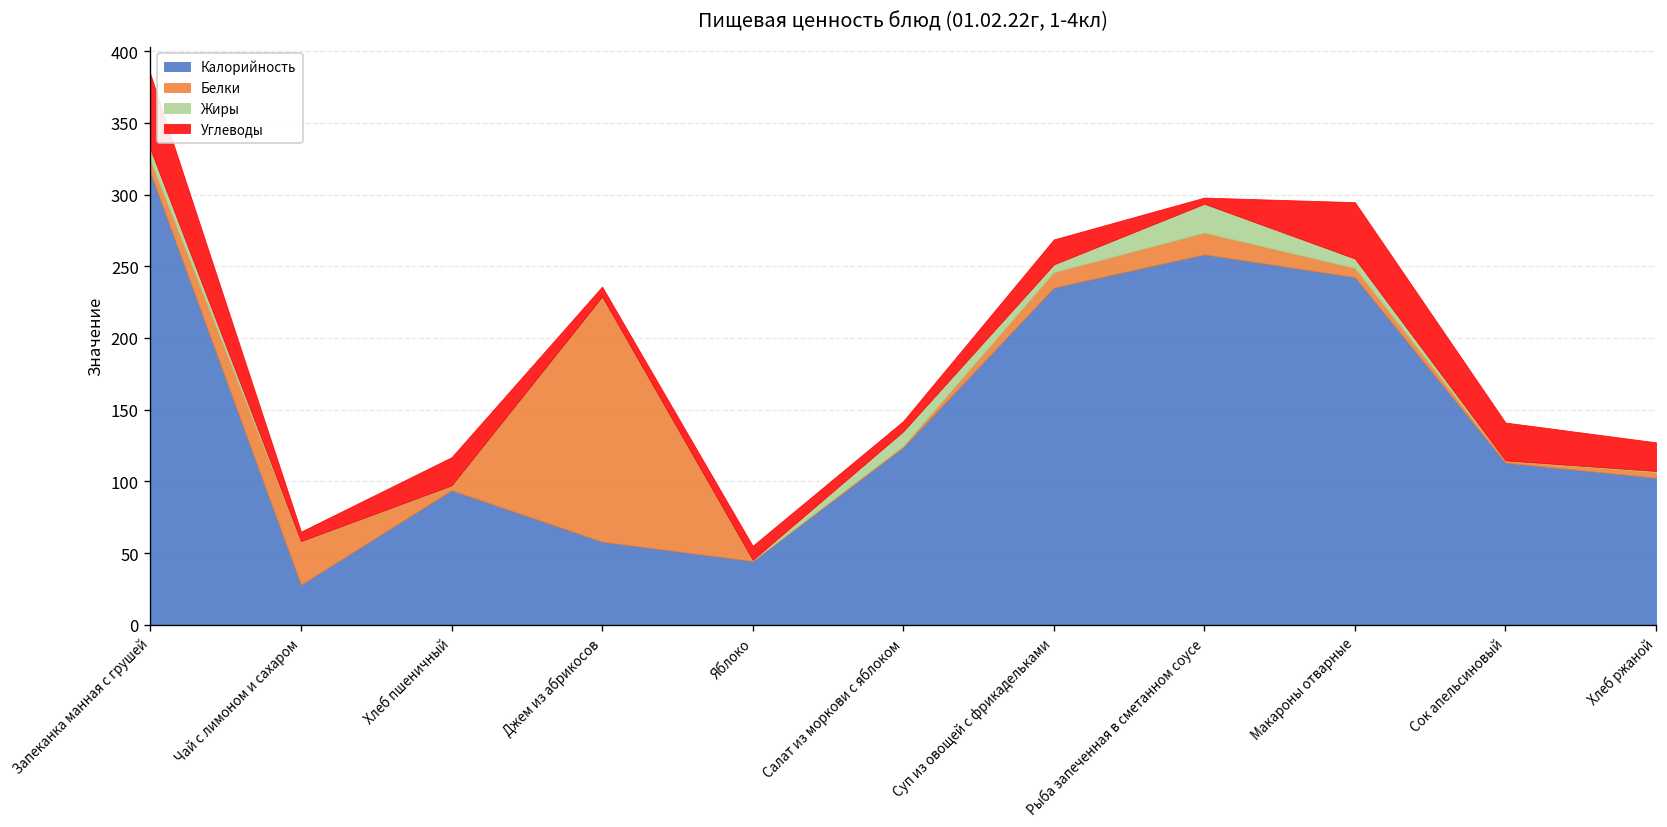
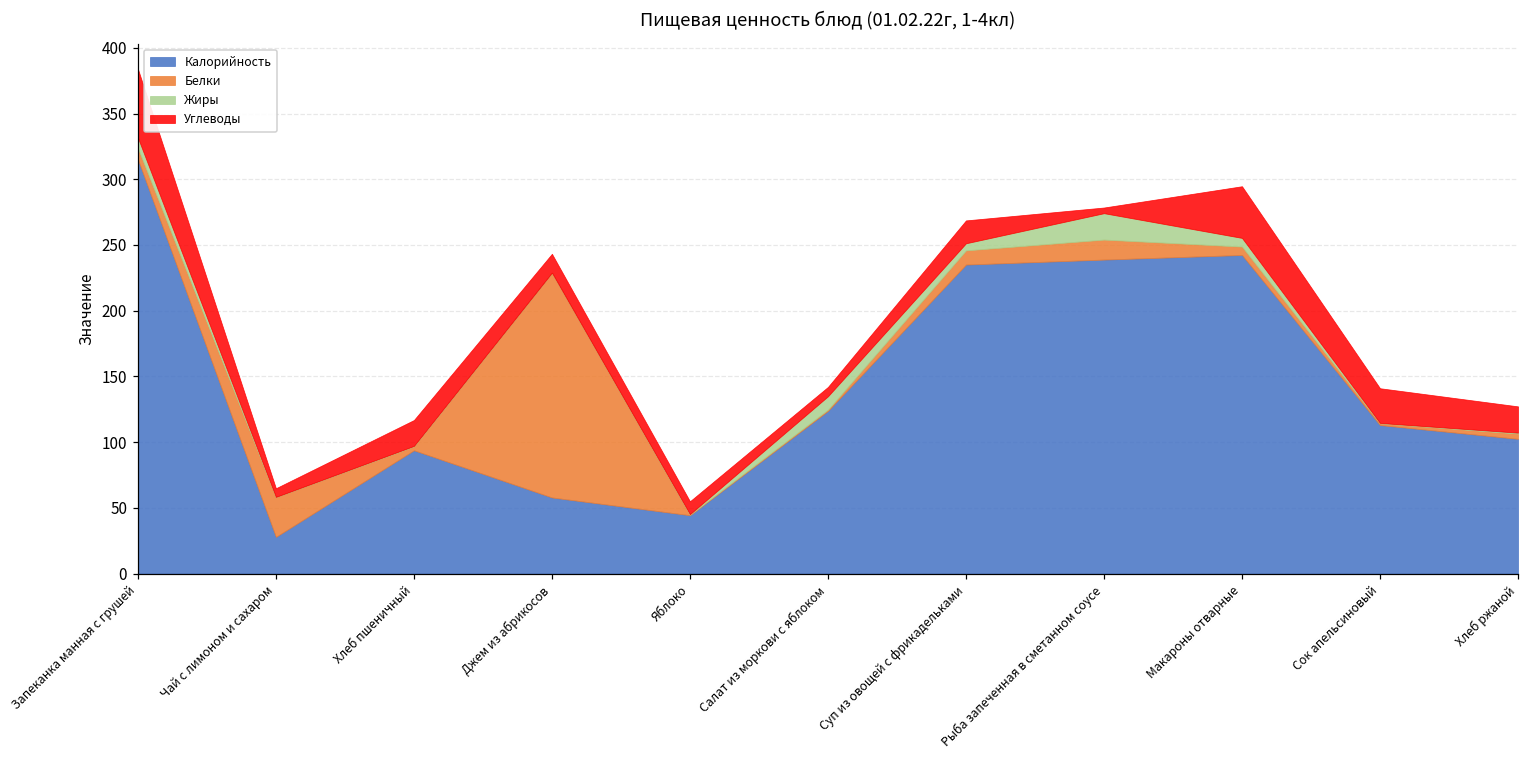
  {
    "Калорийность": {
      "Запеканка манная с грушей": 315,
      "Чай с лимоном и сахаром": 28,
      "Хлеб пшеничный": 94,
      "Джем из абрикосов": 58,
      "Суп из овощей с фрикадельками": 235,
-     "Рыба запеченная в сметанном соусе": 258,
+     "Рыба запеченная в сметанном соусе": 239,
      "Макароны отварные": 242,
      "Хлеб ржаной": 103
    },
    "Белки": {
      "Запеканка манная с грушей": 9,
      "Суп из овощей с фрикадельками": 11,
      "Рыба запеченная в сметанном соусе": 15,
      "Макароны отварные": 6
    },
    "Жиры": {
      "Запеканка манная с грушей": 8,
      "Салат из моркови с яблоком": 10,
      "Суп из овощей с фрикадельками": 5,
      "Рыба запеченная в сметанном соусе": 20,
      "Макароны отварные": 7
    },
    "Углеводы": {
      "Запеканка манная с грушей": 52,
      "Чай с лимоном и сахаром": 7,
      "Хлеб пшеничный": 20,
-     "Джем из абрикосов": 7,
+     "Джем из абрикосов": 14,
      "Яблоко": 10,
      "Салат из моркови с яблоком": 7,
      "Суп из овощей с фрикадельками": 17,
      "Рыба запеченная в сметанном соусе": 4,
      "Макароны отварные": 39,
      "Сок апельсиновый": 26,
      "Хлеб ржаной": 20
    }
  }
